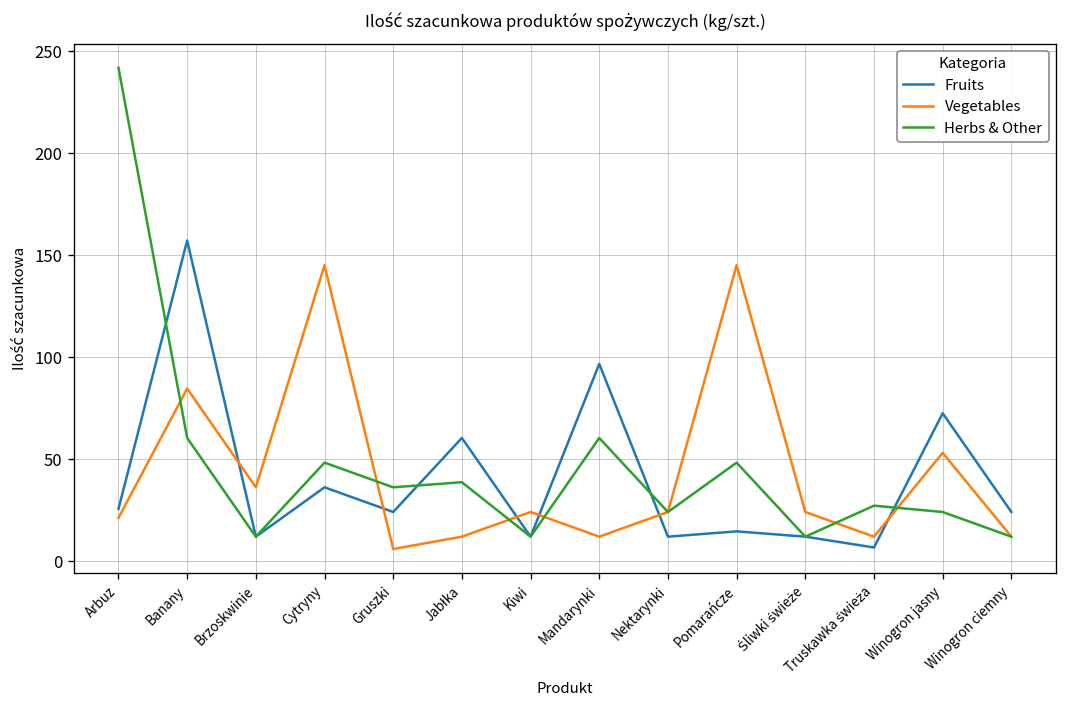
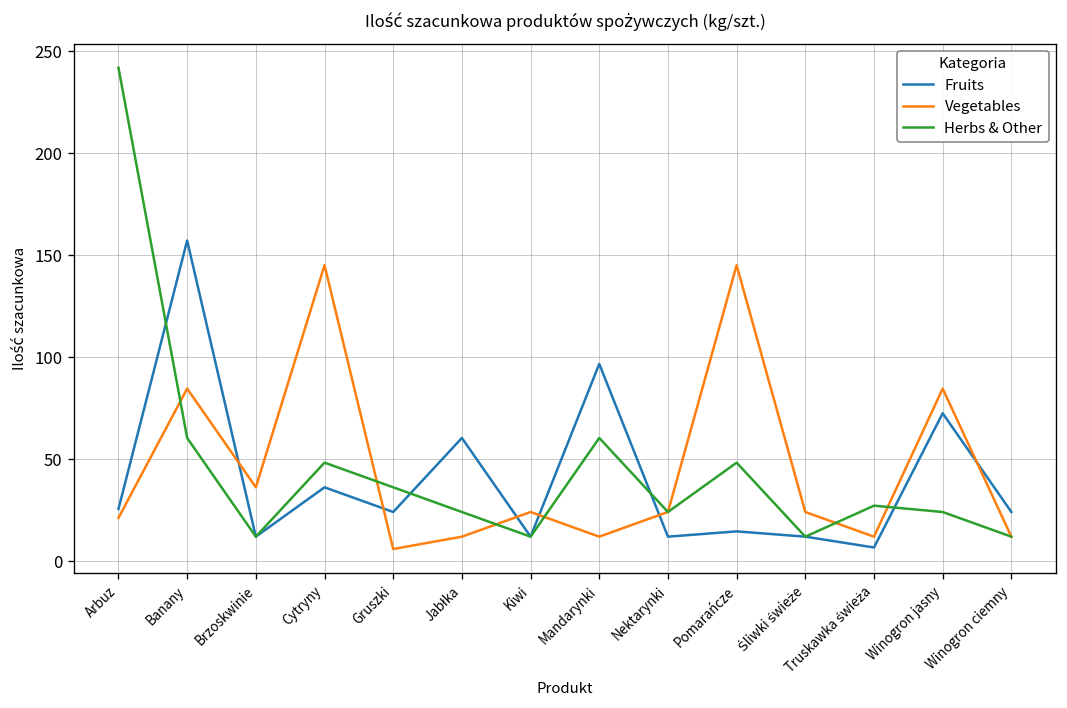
  {
    "Fruits": {
      "Arbuz": 26,
      "Banany": 157,
      "Cytryny": 36,
      "Gruszki": 24,
      "Jabłka": 61,
      "Mandarynki": 97,
      "Nektarynki": 12,
      "Pomarańcze": 15,
      "Truskawka świeża": 7,
      "Winogron jasny": 73,
      "Winogron ciemny": 24
    },
    "Vegetables": {
      "Arbuz": 21,
      "Banany": 85,
      "Brzoskwinie": 36,
      "Cytryny": 145,
      "Gruszki": 6,
      "Jabłka": 12,
      "Kiwi": 24,
      "Mandarynki": 12,
      "Pomarańcze": 145,
      "Śliwki świeże": 24,
      "Truskawka świeża": 12,
-     "Winogron jasny": 53
+     "Winogron jasny": 85
    },
    "Herbs & Other": {
      "Arbuz": 242,
      "Banany": 61,
      "Cytryny": 48,
      "Gruszki": 36,
-     "Jabłka": 39,
+     "Jabłka": 24,
      "Mandarynki": 61,
      "Pomarańcze": 48,
      "Truskawka świeża": 27,
      "Winogron jasny": 24
    }
  }
